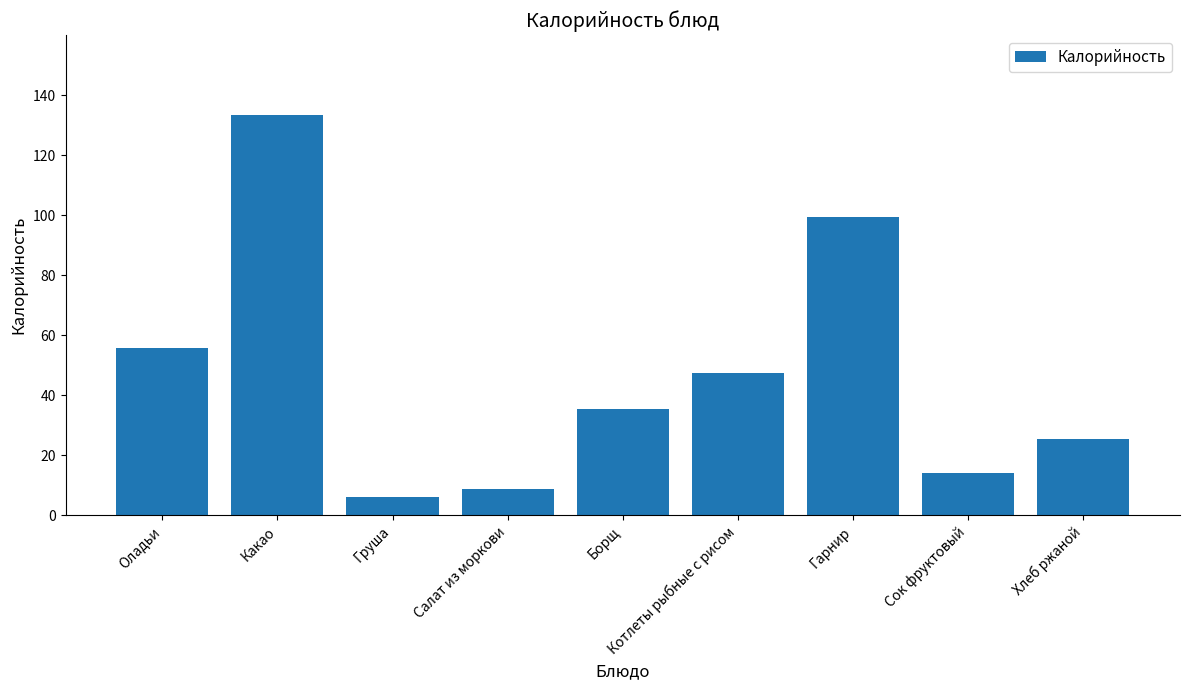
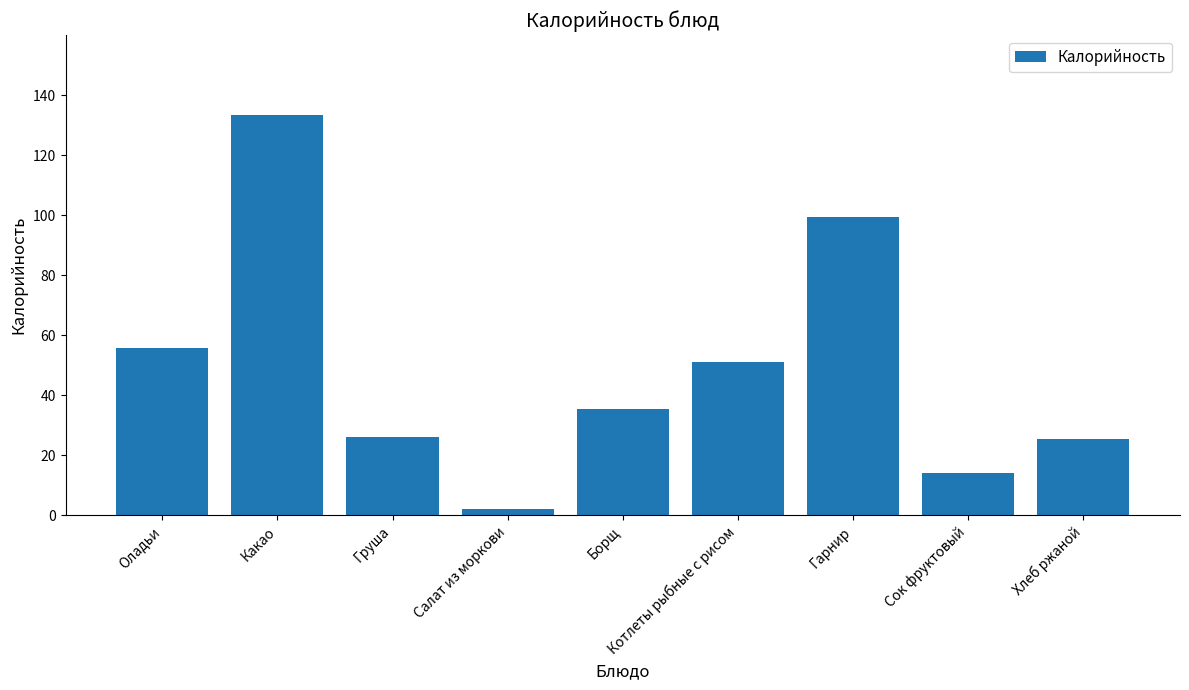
  {
    "Оладьи": 56,
    "Какао": 133,
-   "Груша": 6,
-   "Салат из моркови": 9,
+   "Груша": 26,
+   "Салат из моркови": 2,
    "Борщ": 36,
-   "Котлеты рыбные с рисом": 47,
+   "Котлеты рыбные с рисом": 51,
    "Гарнир": 99,
    "Сок фруктовый": 14,
    "Хлеб ржаной": 25
  }
